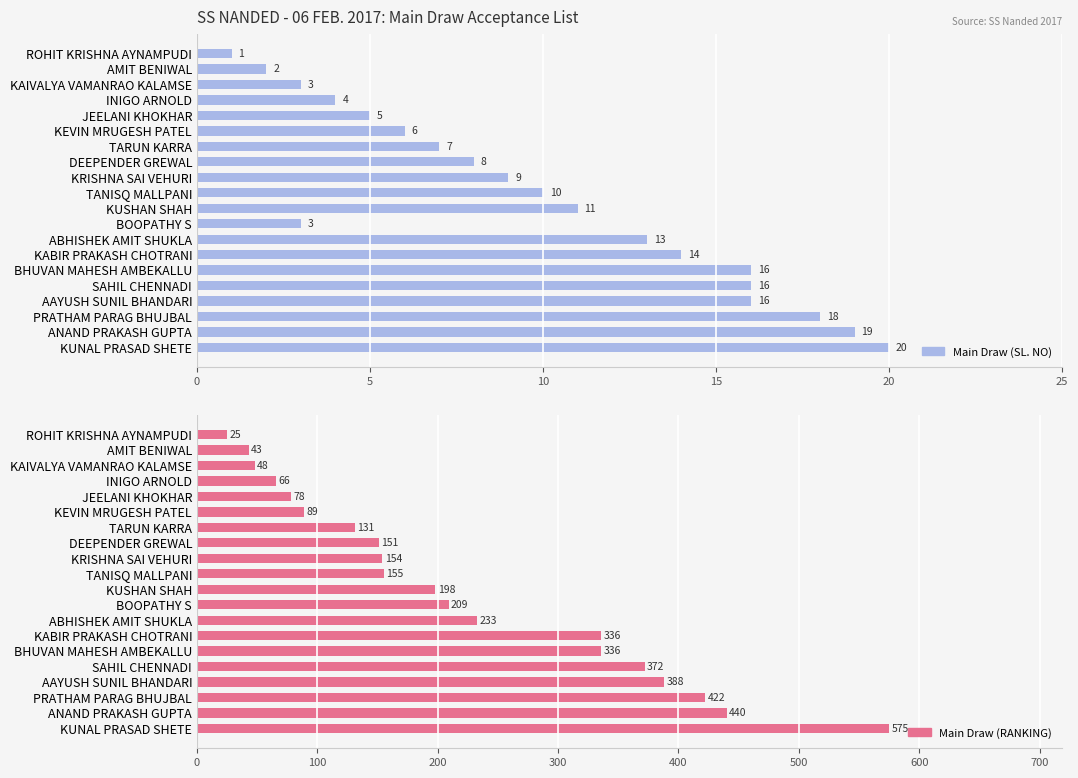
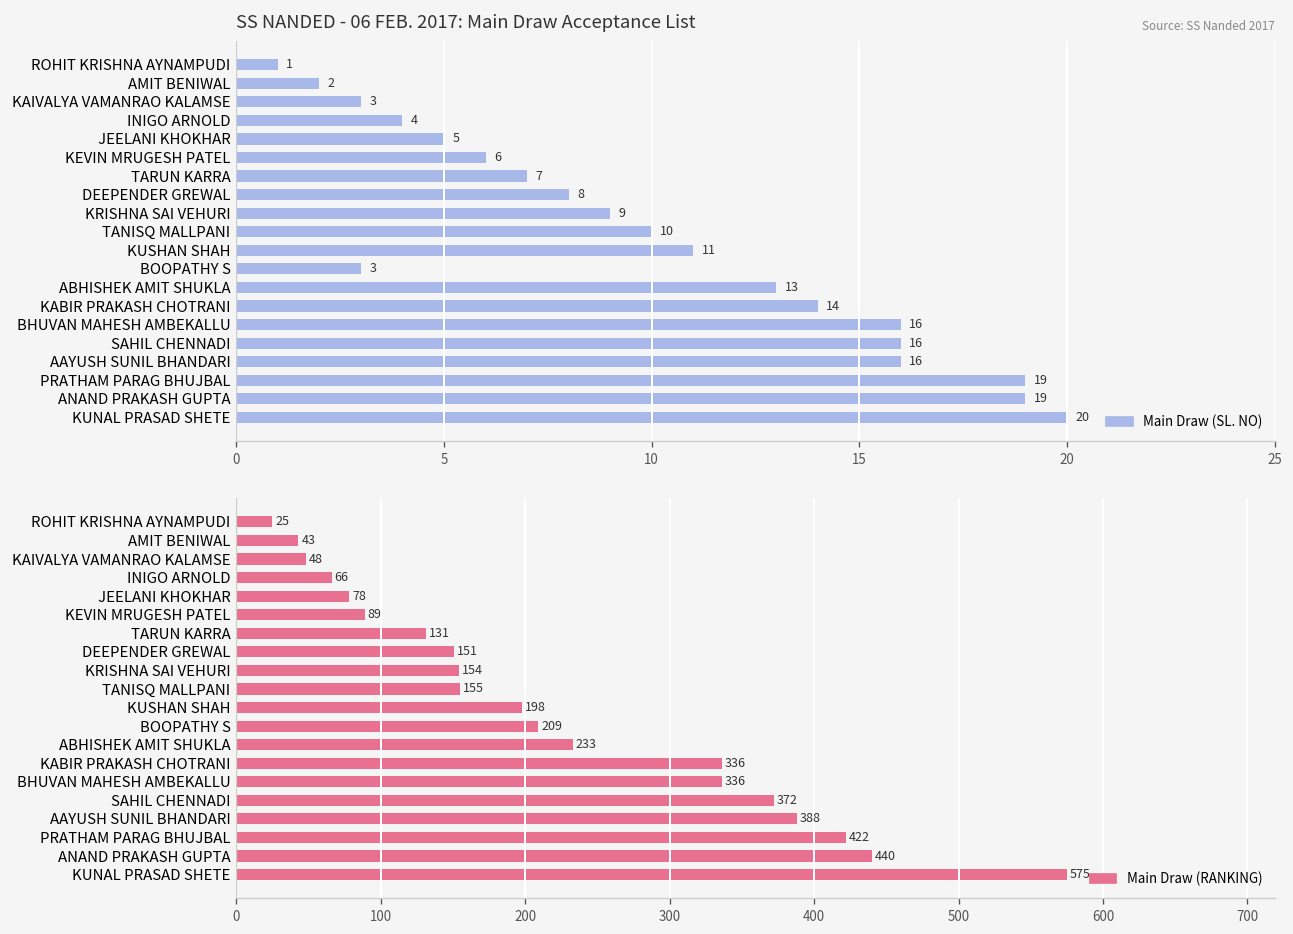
  {
    "SS NANDED - 06 FEB. 2017: Main Draw Acceptance List": {
      "ROHIT KRISHNA AYNAMPUDI": 1,
      "AMIT BENIWAL": 2,
      "KAIVALYA VAMANRAO KALAMSE": 3,
      "INIGO ARNOLD": 4,
      "JEELANI KHOKHAR": 5,
      "KEVIN MRUGESH PATEL": 6,
      "TARUN KARRA": 7,
      "DEEPENDER GREWAL": 8,
      "KRISHNA SAI VEHURI": 9,
      "TANISQ MALLPANI": 10,
      "KUSHAN SHAH": 11,
      "BOOPATHY S": 3,
      "ABHISHEK AMIT SHUKLA": 13,
      "KABIR PRAKASH CHOTRANI": 14,
      "BHUVAN MAHESH AMBEKALLU": 16,
      "SAHIL CHENNADI": 16,
      "AAYUSH SUNIL BHANDARI": 16,
-     "PRATHAM PARAG BHUJBAL": 18,
+     "PRATHAM PARAG BHUJBAL": 19,
      "ANAND PRAKASH GUPTA": 19,
      "KUNAL PRASAD SHETE": 20
    }
  }
